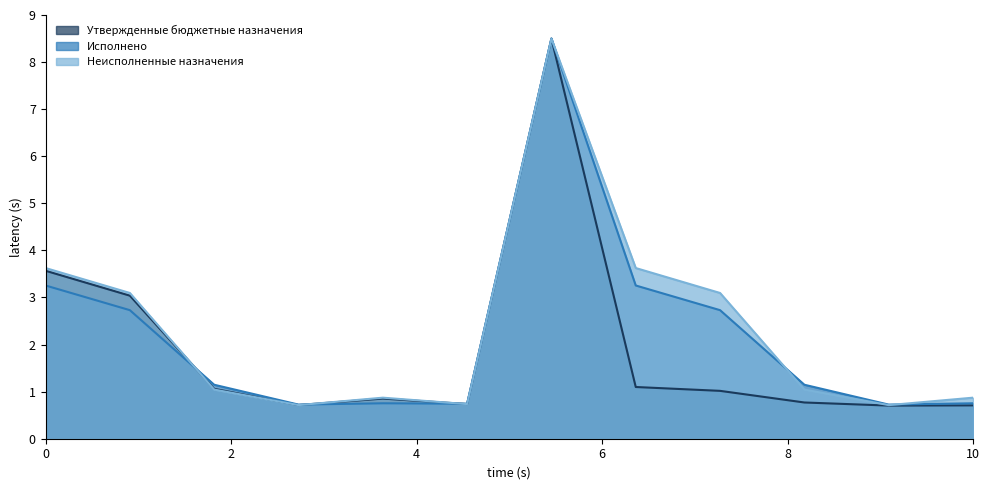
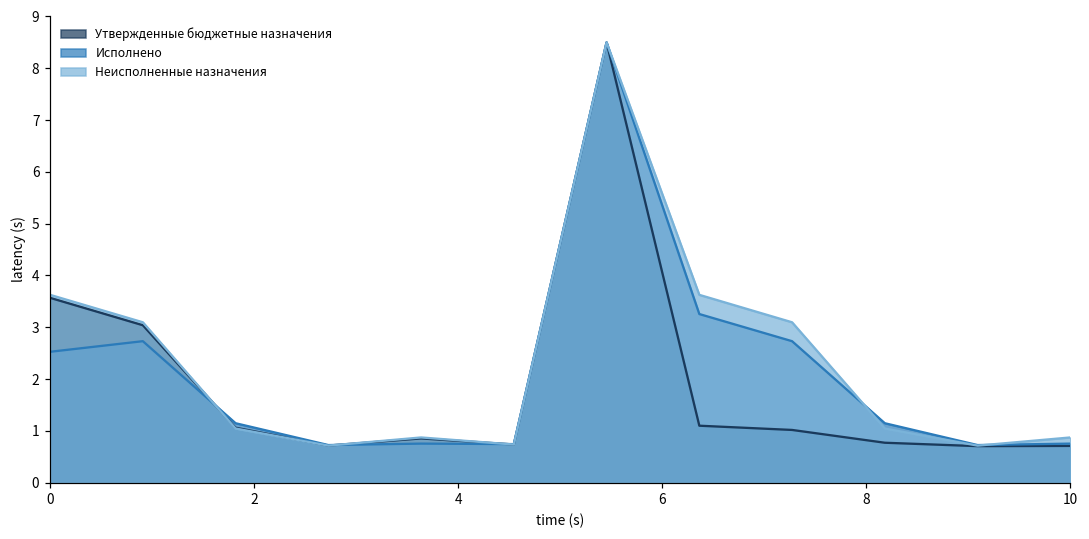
  {
    "Утвержденные бюджетные назначения": {
      "0": 3.6
    },
    "Исполнено": {
-     "0": 3.3
+     "0": 2.5
    },
    "Неисполненные назначения": {
      "0": 3.6,
      "10": 0.9
    }
  }
